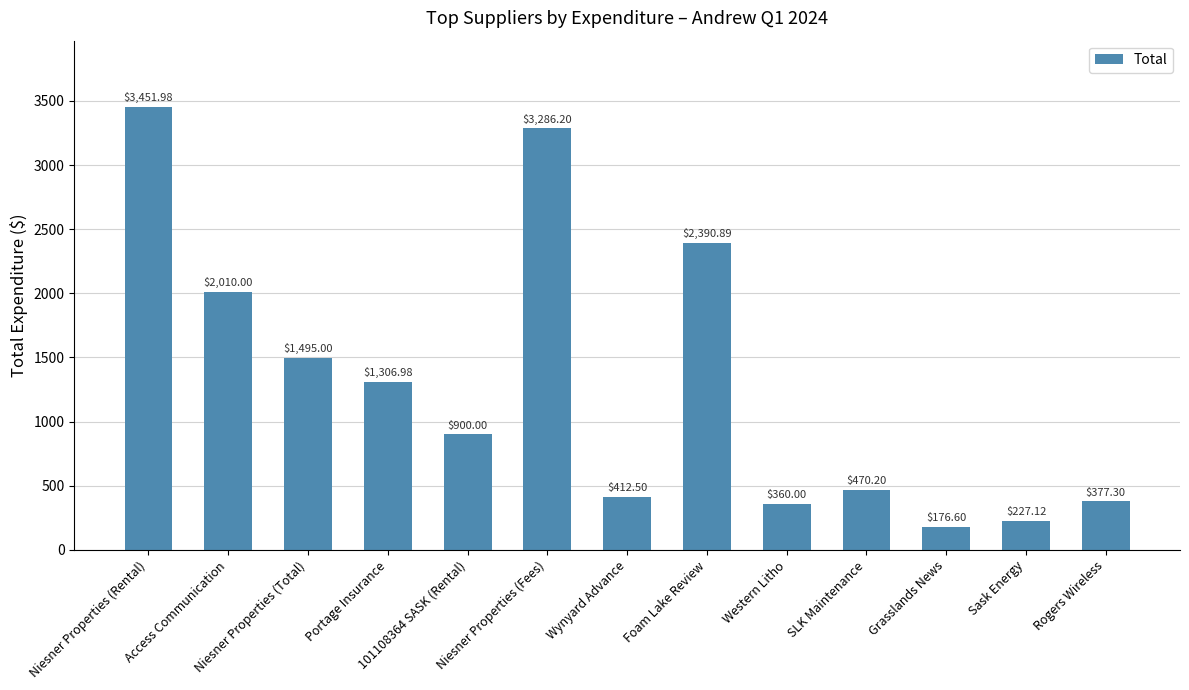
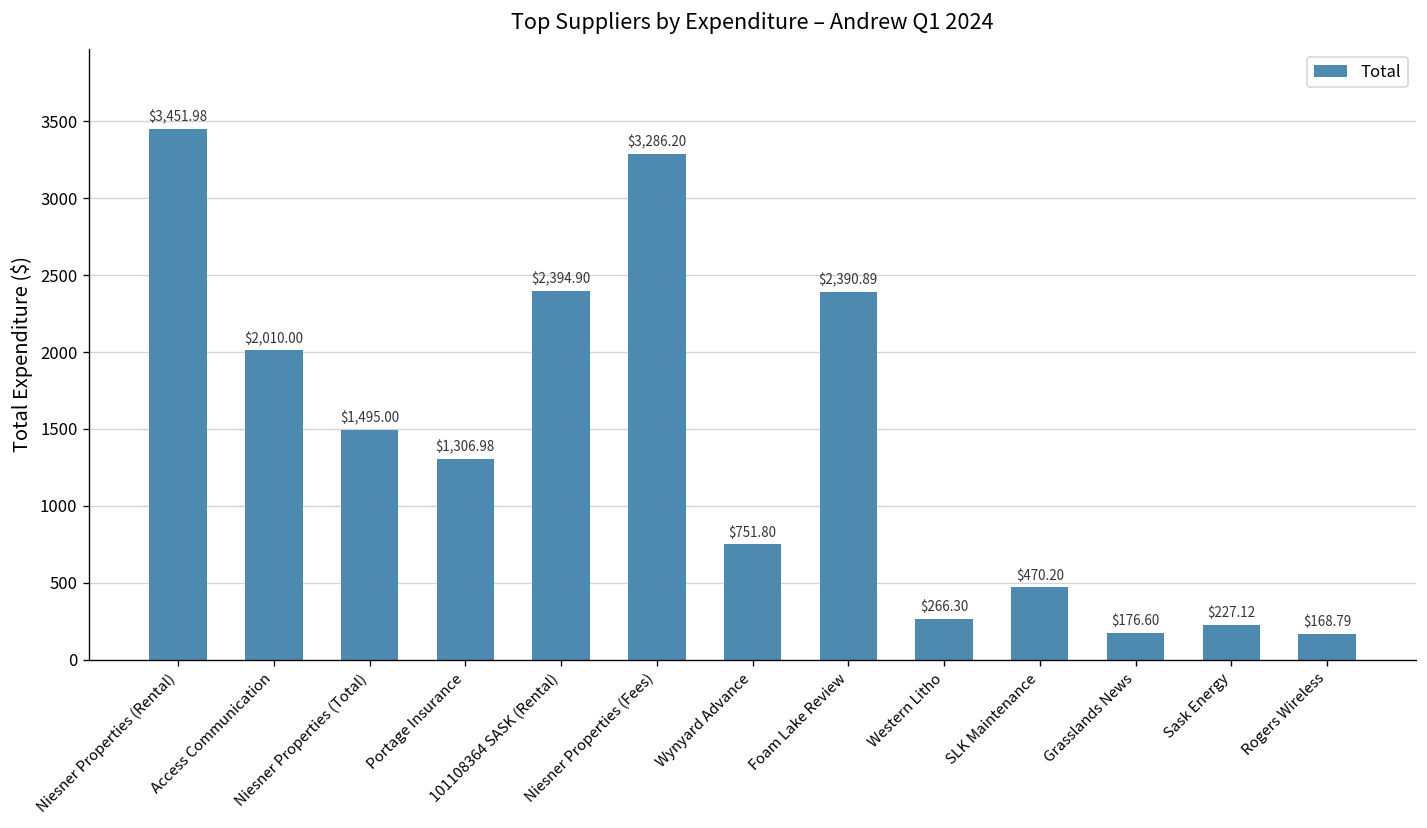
  {
    "Niesner Properties (Rental)": "$3,451.98",
    "Access Communication": "$2,010.00",
    "Niesner Properties (Total)": "$1,495.00",
    "Portage Insurance": "$1,306.98",
-   "101108364 SASK (Rental)": "$900.00",
+   "101108364 SASK (Rental)": "$2,394.90",
    "Niesner Properties (Fees)": "$3,286.20",
-   "Wynyard Advance": "$412.50",
+   "Wynyard Advance": "$751.80",
    "Foam Lake Review": "$2,390.89",
-   "Western Litho": "$360.00",
+   "Western Litho": "$266.30",
    "SLK Maintenance": "$470.20",
    "Grasslands News": "$176.60",
    "Sask Energy": "$227.12",
-   "Rogers Wireless": "$377.30"
+   "Rogers Wireless": "$168.79"
  }
